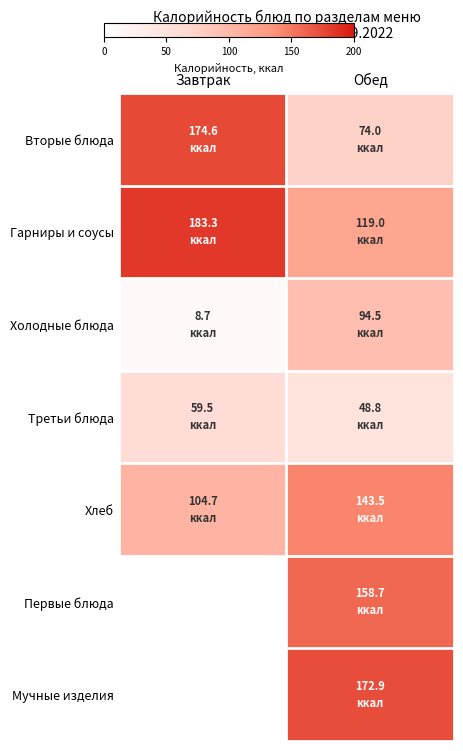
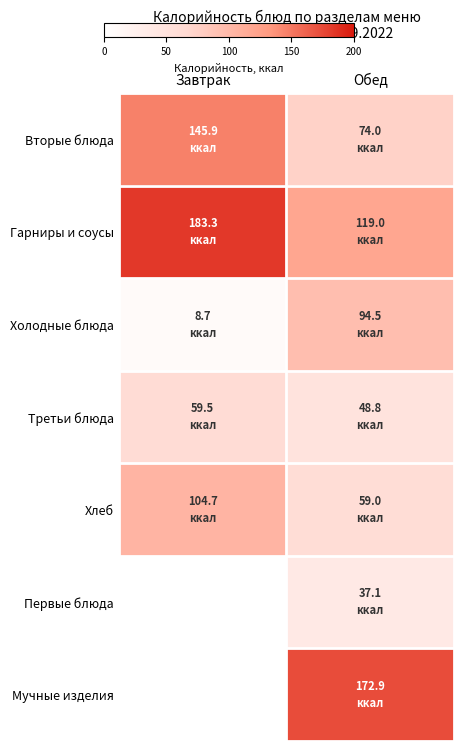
  {
    "Вторые блюда": {
-     "Завтрак": 174.6,
+     "Завтрак": 145.9,
      "Обед": 74.0
    },
    "Гарниры и соусы": {
      "Завтрак": 183.3,
      "Обед": 119.0
    },
    "Холодные блюда": {
      "Завтрак": 8.7,
      "Обед": 94.5
    },
    "Третьи блюда": {
      "Завтрак": 59.5,
      "Обед": 48.8
    },
    "Хлеб": {
      "Завтрак": 104.7,
-     "Обед": 143.5
+     "Обед": 59.0
    },
    "Первые блюда": {
-     "Обед": 158.7
+     "Обед": 37.1
    },
    "Мучные изделия": {
      "Обед": 172.9
    }
  }
